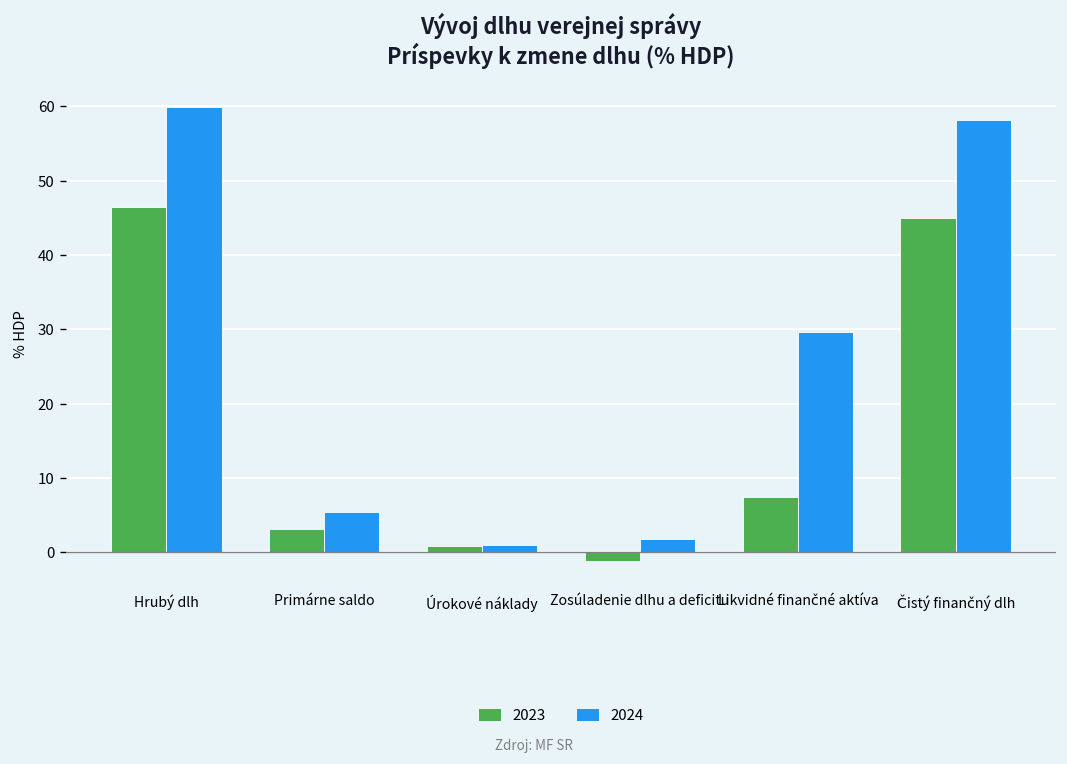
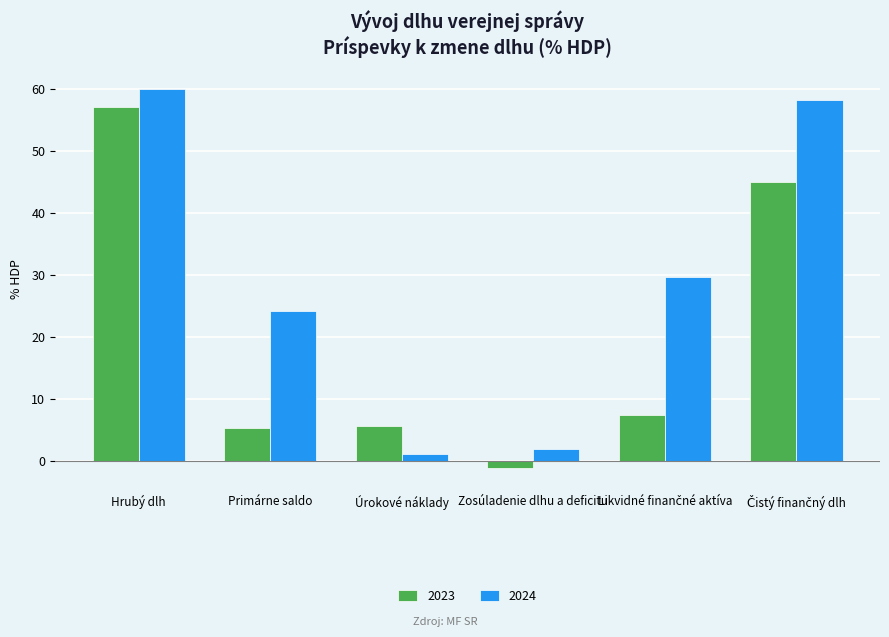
  {
    "2023": {
-     "Hrubý dlh": 46,
-     "Primárne saldo": 3,
-     "Úrokové náklady": 1,
+     "Hrubý dlh": 57,
+     "Primárne saldo": 5,
+     "Úrokové náklady": 6,
      "Zosúladenie dlhu a deficitu": -1,
      "Likvidné finančné aktíva": 7,
      "Čistý finančný dlh": 45
    },
    "2024": {
      "Hrubý dlh": 60,
-     "Primárne saldo": 5,
+     "Primárne saldo": 24,
      "Úrokové náklady": 1,
      "Zosúladenie dlhu a deficitu": 2,
      "Likvidné finančné aktíva": 30,
      "Čistý finančný dlh": 58
    }
  }
